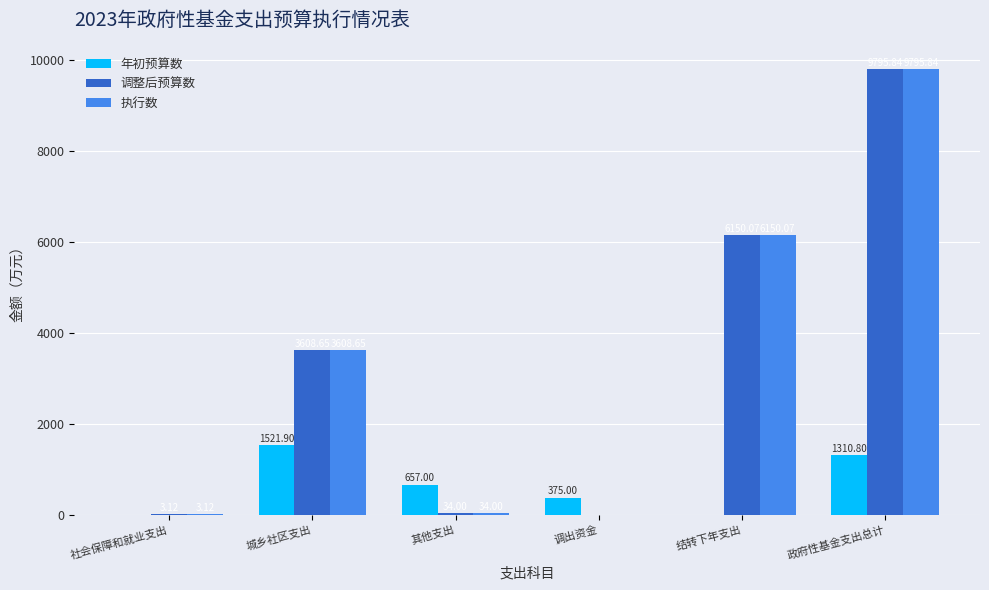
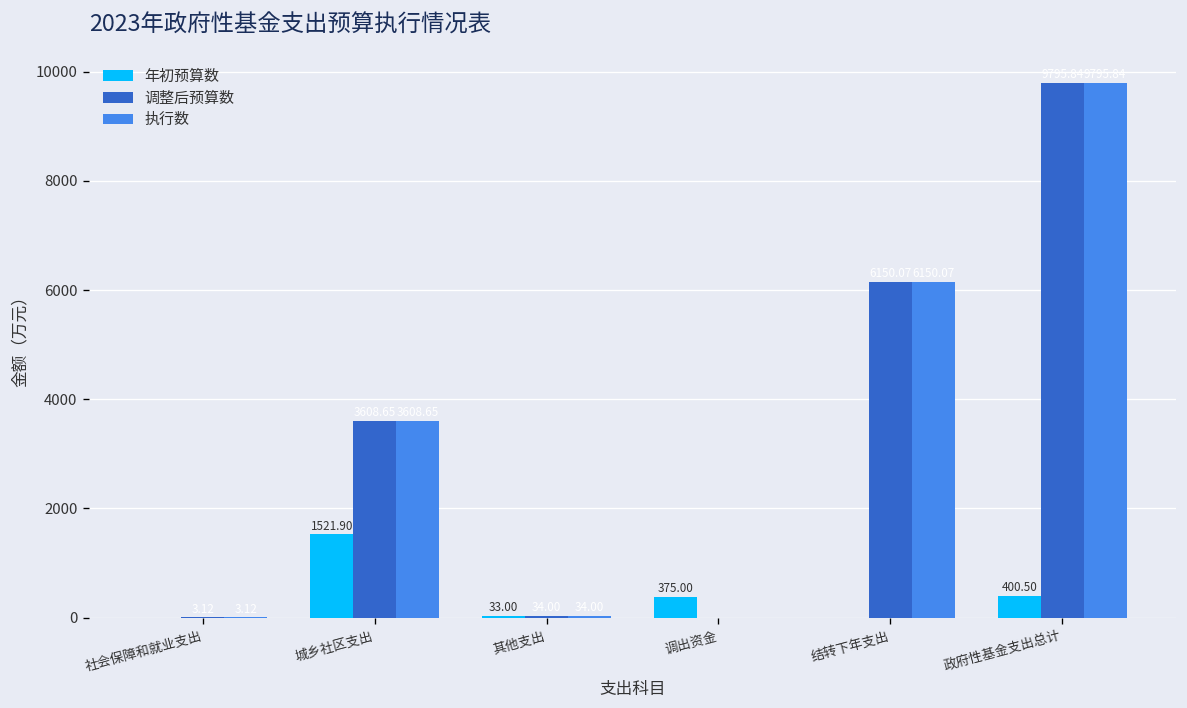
  {
    "年初预算数": {
      "城乡社区支出": 1521.90,
-     "其他支出": 657.00,
+     "其他支出": 33.00,
      "调出资金": 375.00,
-     "政府性基金支出总计": 1310.80
+     "政府性基金支出总计": 400.50
    }
  }
